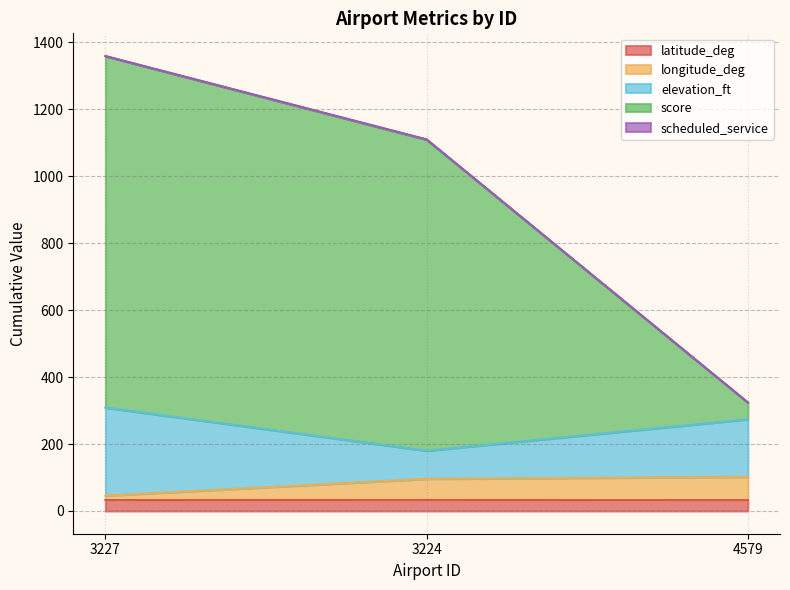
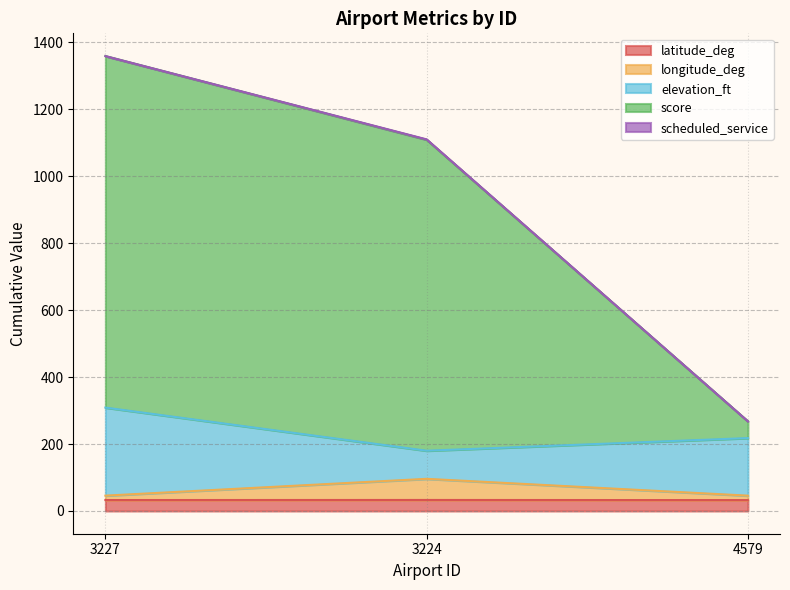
  {
    "latitude_deg": {
      "3227": 30,
      "3224": 30,
      "4579": 30
    },
    "longitude_deg": {
      "3227": 10,
      "3224": 60,
-     "4579": 70
+     "4579": 10
    },
    "elevation_ft": {
      "3227": 260,
      "3224": 80,
      "4579": 170
    }
  }
